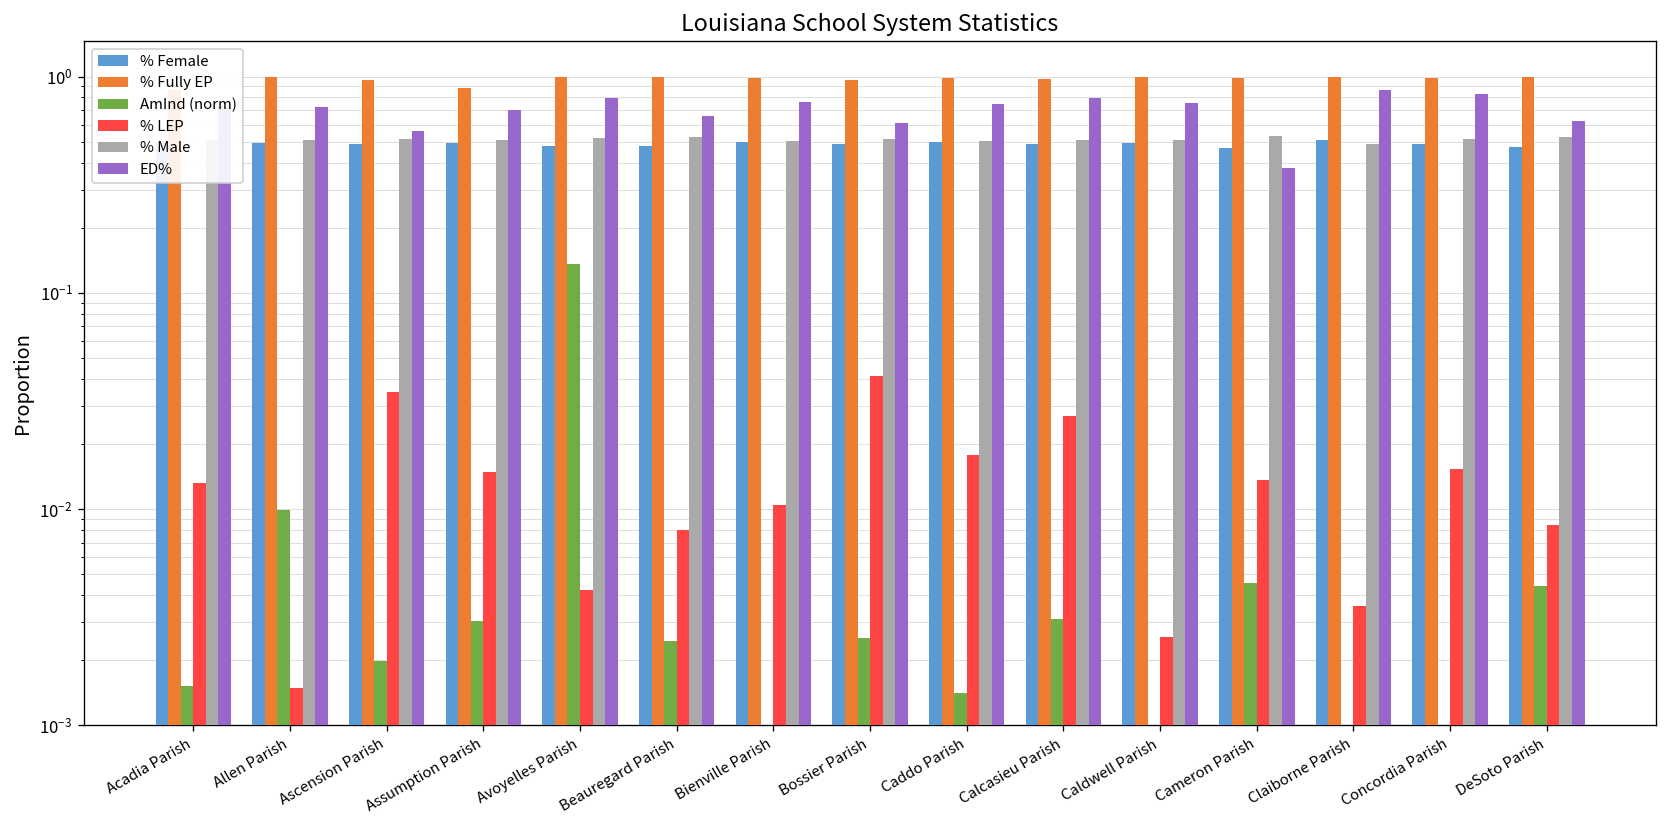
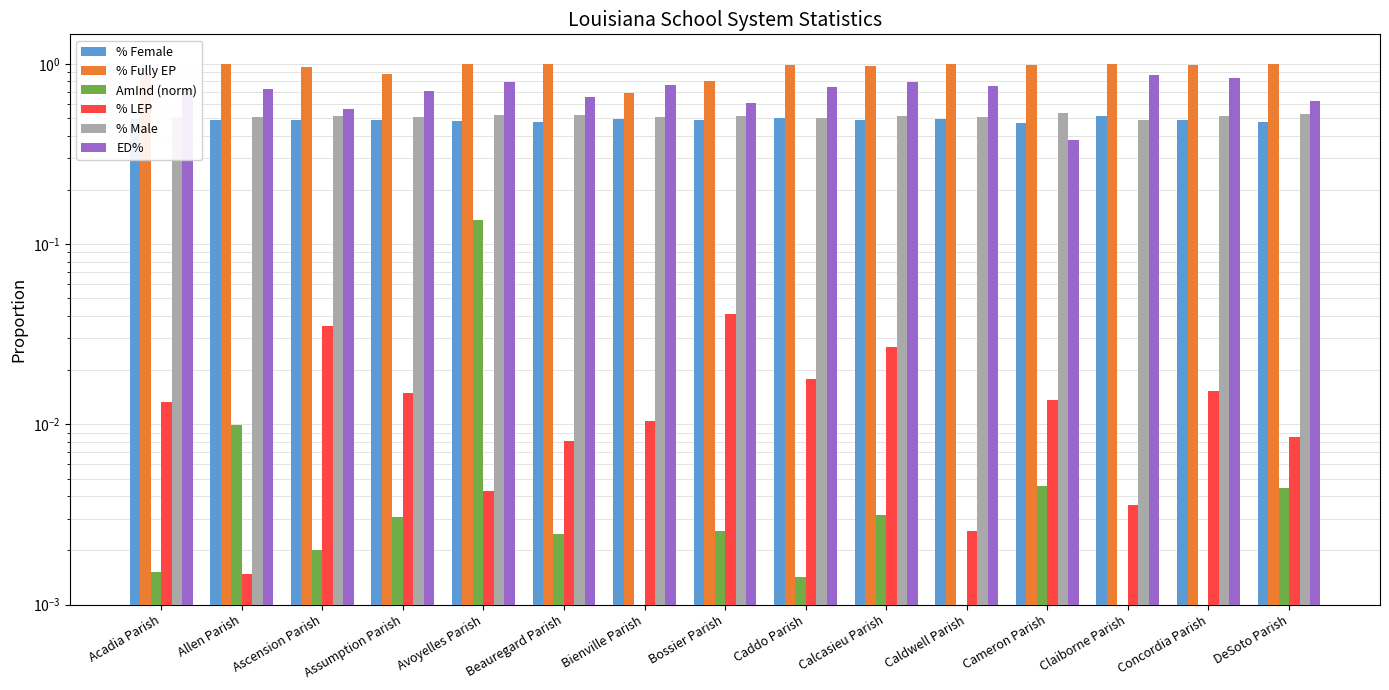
  {
    "% Female": {
      "Allen Parish": 0.49,
      "Ascension Parish": 0.49,
      "Assumption Parish": 0.49,
      "Avoyelles Parish": 0.48,
      "Beauregard Parish": 0.48,
      "Bienville Parish": 0.50,
      "Bossier Parish": 0.49,
      "Caddo Parish": 0.50,
      "Calcasieu Parish": 0.49,
      "Caldwell Parish": 0.49,
      "Cameron Parish": 0.47,
      "Claiborne Parish": 0.51,
      "Concordia Parish": 0.49,
      "DeSoto Parish": 0.47
    },
    "% Fully EP": {
      "Allen Parish": 1.0,
      "Ascension Parish": 1.0,
      "Assumption Parish": 0.9,
      "Avoyelles Parish": 1.0,
      "Beauregard Parish": 1.0,
-     "Bienville Parish": 1.0,
-     "Bossier Parish": 1.0,
+     "Bienville Parish": 0.69,
+     "Bossier Parish": 0.8,
      "Caddo Parish": 1.0,
      "Calcasieu Parish": 1.0,
      "Caldwell Parish": 1.0,
      "Cameron Parish": 1.0,
      "Claiborne Parish": 1.0,
      "Concordia Parish": 1.0,
      "DeSoto Parish": 1.0
    },
    "AmInd (norm)": {
      "Acadia Parish": 0.0015,
      "Allen Parish": 0.01,
      "Ascension Parish": 0.0020,
      "Assumption Parish": 0.0031,
      "Avoyelles Parish": 0.14,
      "Beauregard Parish": 0.0024,
      "Bossier Parish": 0.0026,
      "Caddo Parish": 0.0014,
      "Calcasieu Parish": 0.0031,
      "Cameron Parish": 0.0046,
      "DeSoto Parish": 0.0044
    },
    "% LEP": {
      "Acadia Parish": 0.013,
      "Allen Parish": 0.0015,
      "Ascension Parish": 0.035,
      "Assumption Parish": 0.015,
      "Avoyelles Parish": 0.0042,
      "Beauregard Parish": 0.008,
      "Bienville Parish": 0.010,
      "Bossier Parish": 0.04,
      "Caddo Parish": 0.018,
      "Calcasieu Parish": 0.027,
      "Caldwell Parish": 0.0026,
      "Cameron Parish": 0.014,
      "Claiborne Parish": 0.0036,
      "Concordia Parish": 0.015,
      "DeSoto Parish": 0.008
    },
    "% Male": {
      "Allen Parish": 0.51,
      "Ascension Parish": 0.51,
      "Assumption Parish": 0.51,
      "Avoyelles Parish": 0.52,
      "Beauregard Parish": 0.52,
      "Bienville Parish": 0.50,
      "Bossier Parish": 0.51,
      "Caddo Parish": 0.50,
      "Calcasieu Parish": 0.51,
      "Caldwell Parish": 0.51,
      "Cameron Parish": 0.53,
      "Claiborne Parish": 0.49,
      "Concordia Parish": 0.51,
      "DeSoto Parish": 0.53
    },
    "ED%": {
      "Allen Parish": 0.72,
      "Ascension Parish": 0.56,
      "Assumption Parish": 0.70,
      "Avoyelles Parish": 0.8,
      "Beauregard Parish": 0.66,
      "Bienville Parish": 0.76,
      "Bossier Parish": 0.61,
      "Caddo Parish": 0.74,
      "Calcasieu Parish": 0.8,
      "Caldwell Parish": 0.76,
      "Cameron Parish": 0.38,
      "Claiborne Parish": 0.9,
      "Concordia Parish": 0.8,
      "DeSoto Parish": 0.62
    }
  }
